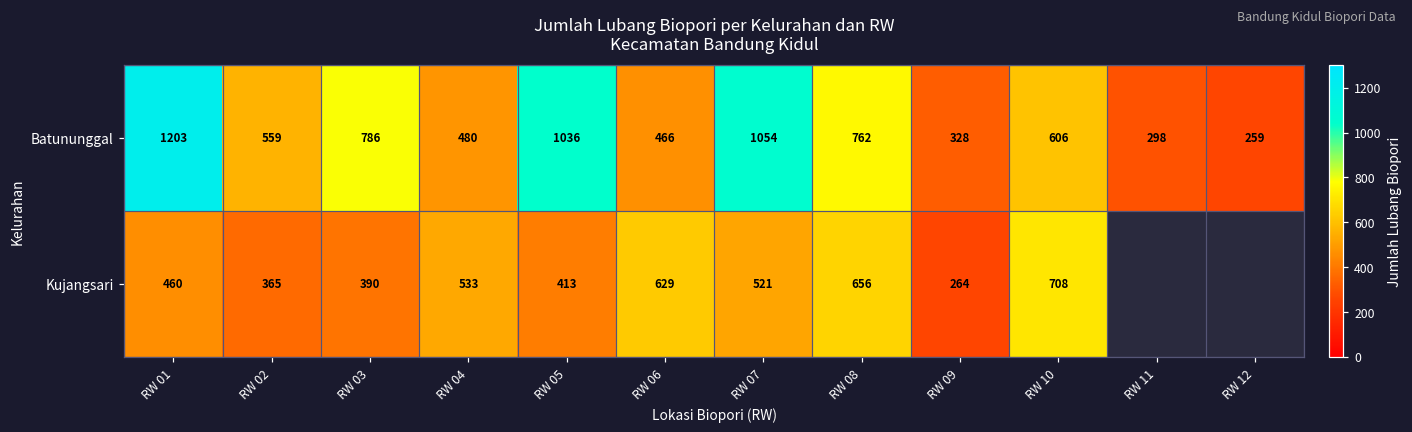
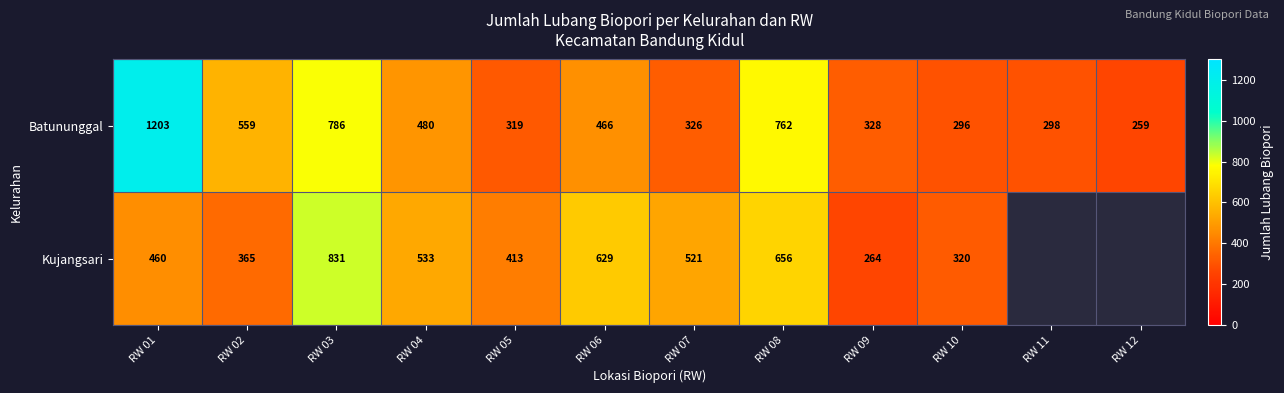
  {
    "Batununggal": {
      "RW 01": 1203,
      "RW 02": 559,
      "RW 03": 786,
      "RW 04": 480,
-     "RW 05": 1036,
+     "RW 05": 319,
      "RW 06": 466,
-     "RW 07": 1054,
+     "RW 07": 326,
      "RW 08": 762,
      "RW 09": 328,
-     "RW 10": 606,
+     "RW 10": 296,
      "RW 11": 298,
      "RW 12": 259
    },
    "Kujangsari": {
      "RW 01": 460,
      "RW 02": 365,
-     "RW 03": 390,
+     "RW 03": 831,
      "RW 04": 533,
      "RW 05": 413,
      "RW 06": 629,
      "RW 07": 521,
      "RW 08": 656,
      "RW 09": 264,
-     "RW 10": 708
+     "RW 10": 320
    }
  }
